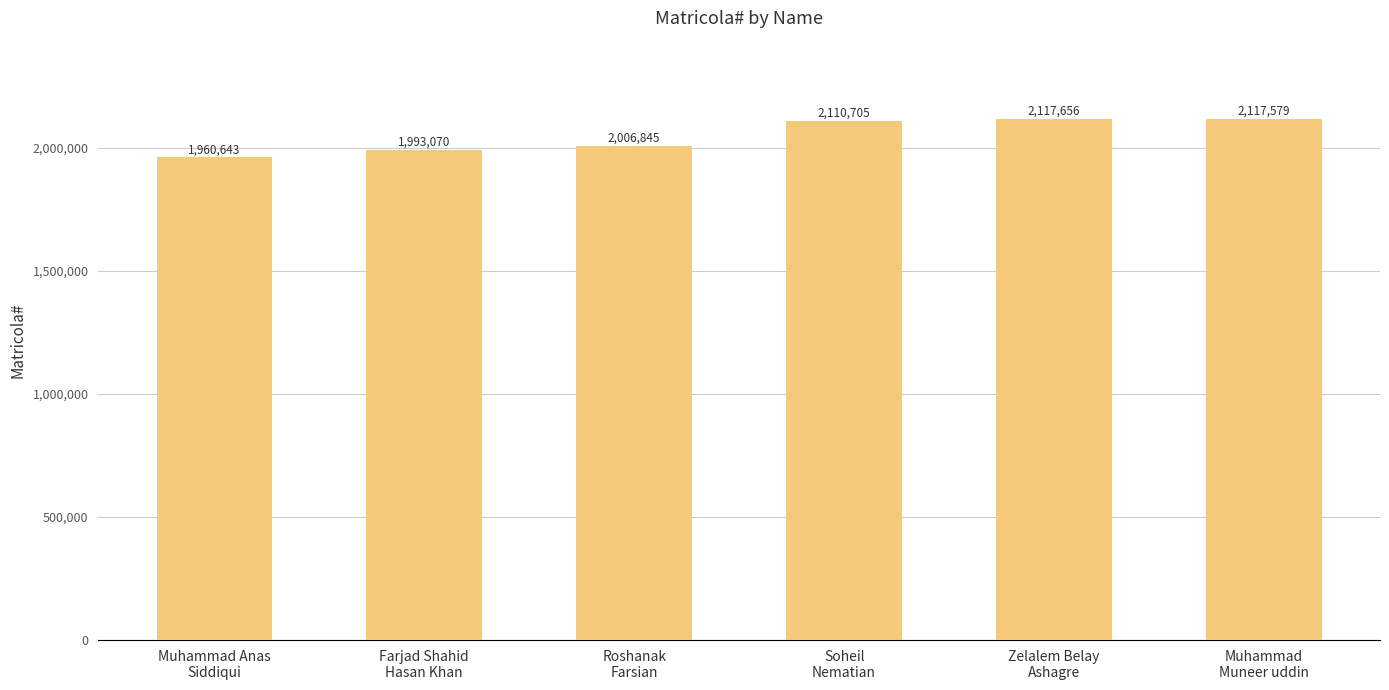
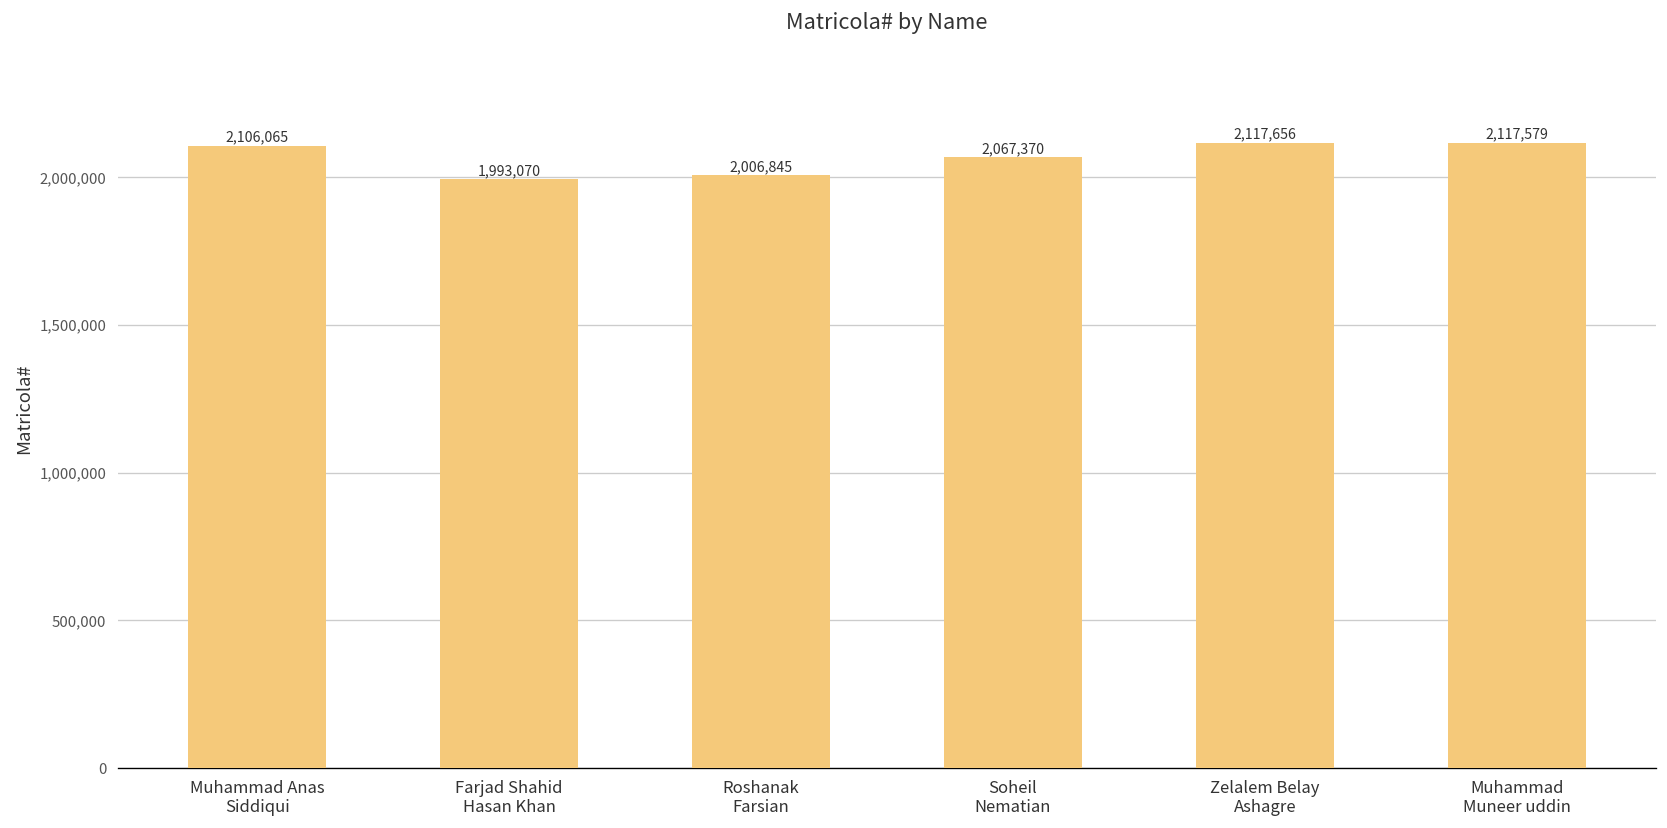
  {
-   "Muhammad Anas Siddiqui": "1,960,643",
+   "Muhammad Anas Siddiqui": "2,106,065",
    "Farjad Shahid Hasan Khan": "1,993,070",
    "Roshanak Farsian": "2,006,845",
-   "Soheil Nematian": "2,110,705",
+   "Soheil Nematian": "2,067,370",
    "Zelalem Belay Ashagre": "2,117,656",
    "Muhammad Muneer uddin": "2,117,579"
  }
